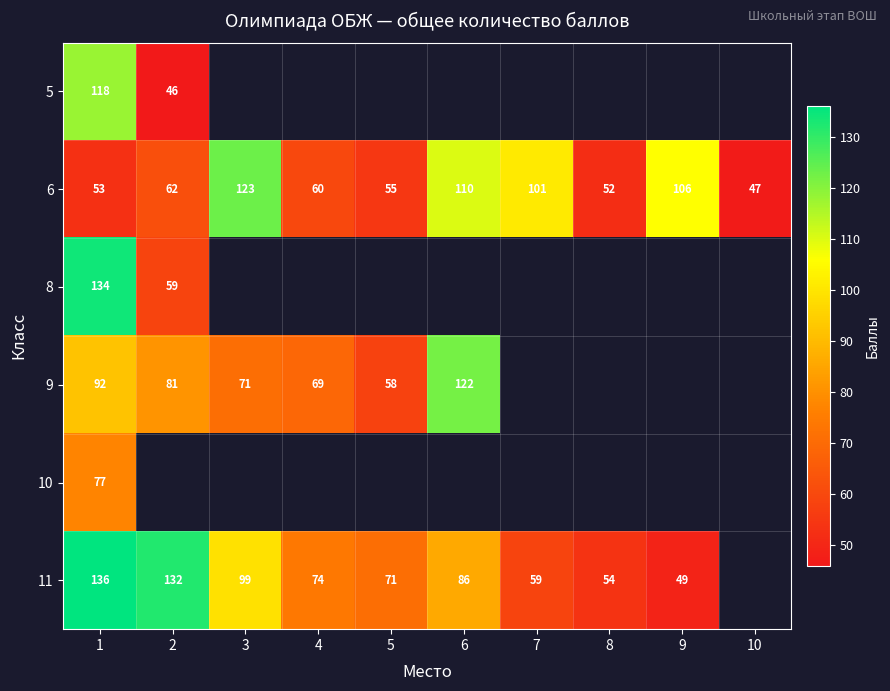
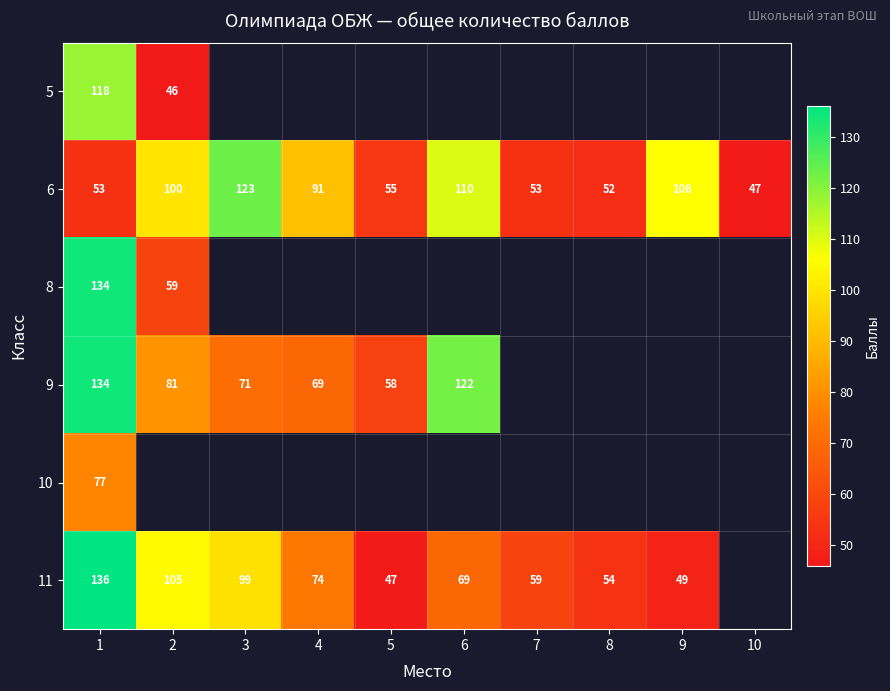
  {
    "5": {
      "1": 118,
      "2": 46
    },
    "6": {
      "1": 53,
-     "2": 62,
+     "2": 100,
      "3": 123,
-     "4": 60,
+     "4": 91,
      "5": 55,
      "6": 110,
-     "7": 101,
+     "7": 53,
      "8": 52,
      "9": 106,
      "10": 47
    },
    "8": {
      "1": 134,
      "2": 59
    },
    "9": {
-     "1": 92,
+     "1": 134,
      "2": 81,
      "3": 71,
      "4": 69,
      "5": 58,
      "6": 122
    },
    "10": {
      "1": 77
    },
    "11": {
      "1": 136,
-     "2": 132,
+     "2": 105,
      "3": 99,
      "4": 74,
-     "5": 71,
-     "6": 86,
+     "5": 47,
+     "6": 69,
      "7": 59,
      "8": 54,
      "9": 49
    }
  }
